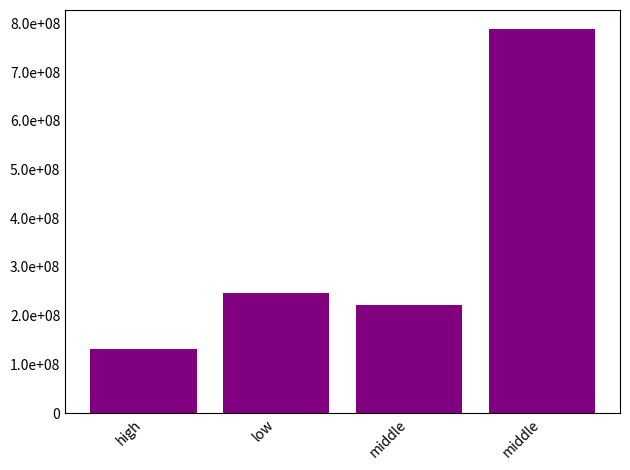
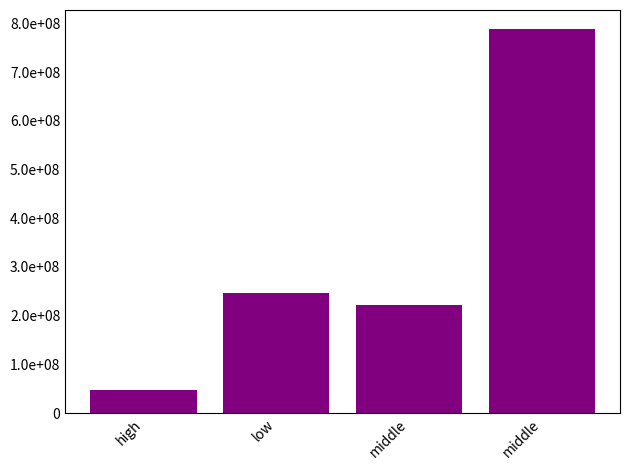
  {
-   "high": 130000000,
+   "high": 50000000,
    "low": 250000000
  }
